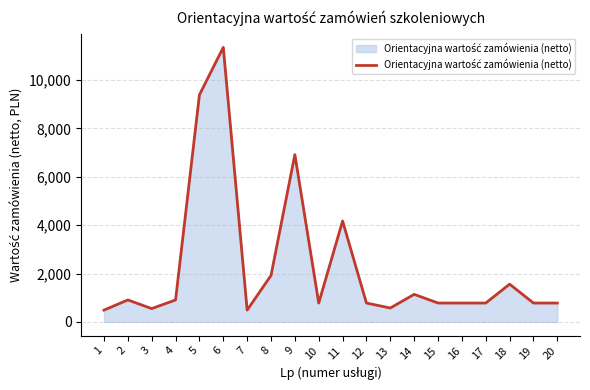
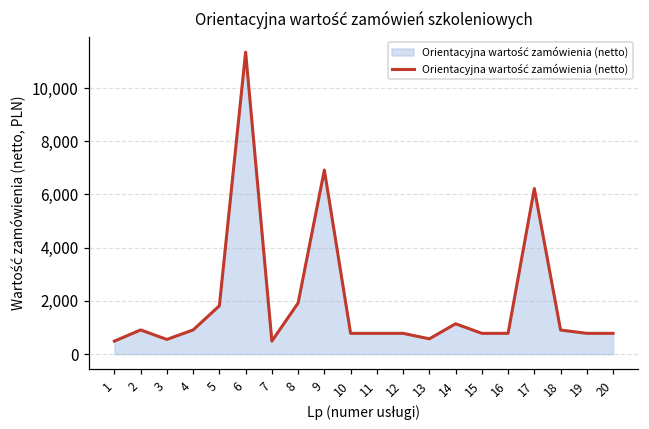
  {
    "1": "500",
    "2": "900",
    "3": "600",
    "4": "900",
-   "5": "9,400",
+   "5": "1,800",
    "6": "11,400",
    "7": "500",
    "8": "1,900",
    "9": "6,900",
    "10": "800",
-   "11": "4,200",
+   "11": "800",
    "12": "800",
    "13": "600",
    "14": "1,100",
    "15": "800",
    "16": "800",
-   "17": "800",
-   "18": "1,600",
+   "17": "6,200",
+   "18": "900",
    "19": "800",
    "20": "800"
  }
